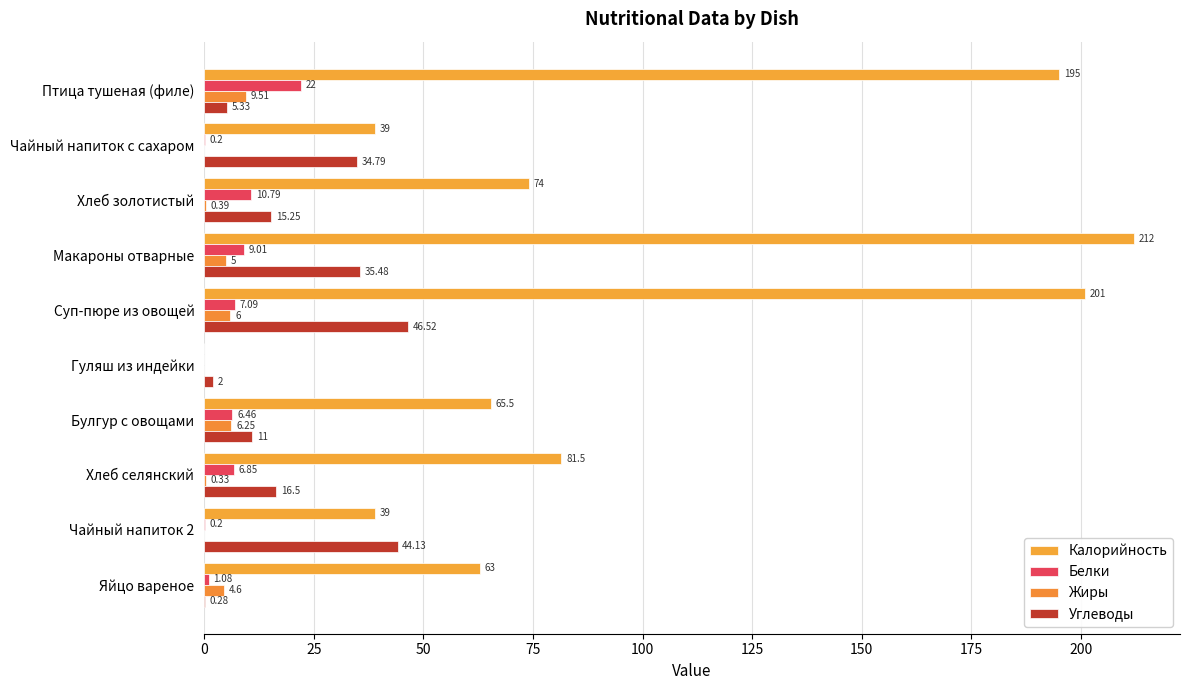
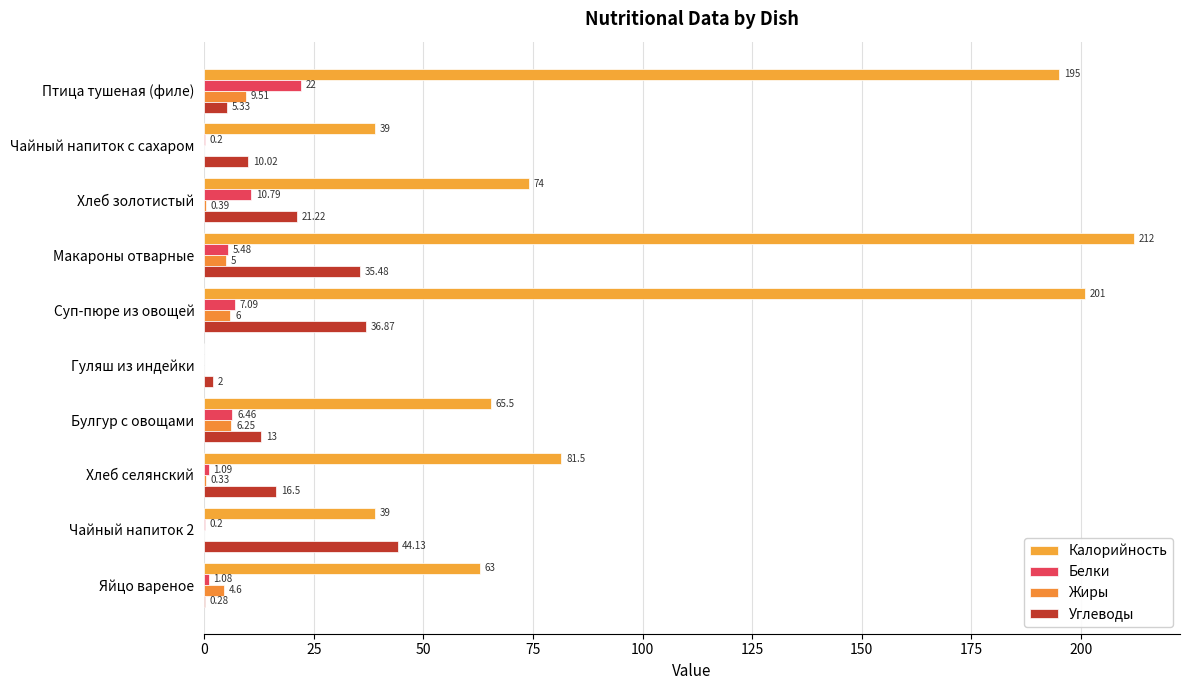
  {
    "Белки": {
      "Птица тушеная (филе)": 22,
      "Чайный напиток с сахаром": 0.2,
      "Хлеб золотистый": 10.79,
-     "Макароны отварные": 9.01,
+     "Макароны отварные": 5.48,
      "Суп-пюре из овощей": 7.09,
      "Булгур с овощами": 6.46,
-     "Хлеб селянский": 6.85,
+     "Хлеб селянский": 1.09,
      "Чайный напиток 2": 0.2,
      "Яйцо вареное": 1.08
    },
    "Углеводы": {
      "Птица тушеная (филе)": 5.33,
-     "Чайный напиток с сахаром": 34.79,
-     "Хлеб золотистый": 15.25,
+     "Чайный напиток с сахаром": 10.02,
+     "Хлеб золотистый": 21.22,
      "Макароны отварные": 35.48,
-     "Суп-пюре из овощей": 46.52,
+     "Суп-пюре из овощей": 36.87,
      "Гуляш из индейки": 2,
-     "Булгур с овощами": 11,
+     "Булгур с овощами": 13,
      "Хлеб селянский": 16.5,
      "Чайный напиток 2": 44.13,
      "Яйцо вареное": 0.28
    }
  }
